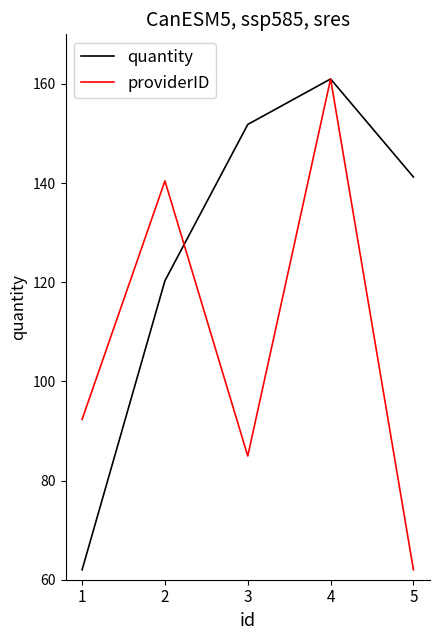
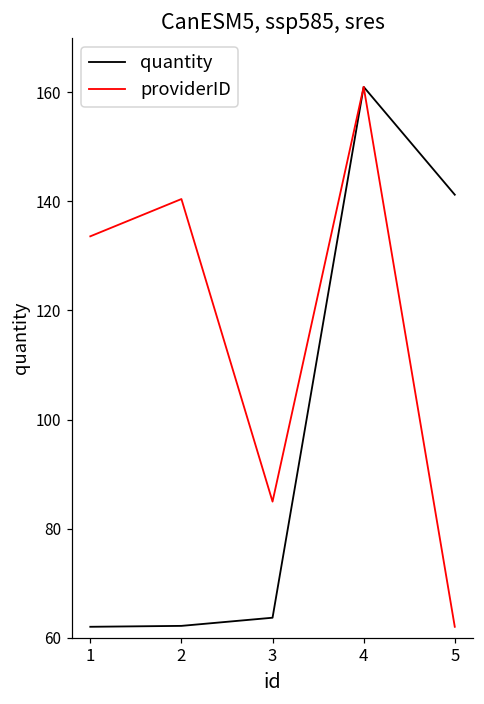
  {
    "quantity": {
      "1": 62,
-     "2": 120,
-     "3": 152,
+     "2": 62,
+     "3": 64,
      "5": 141
    },
    "providerID": {
-     "1": 92,
+     "1": 134,
      "2": 140,
      "3": 85,
      "5": 62
    }
  }
